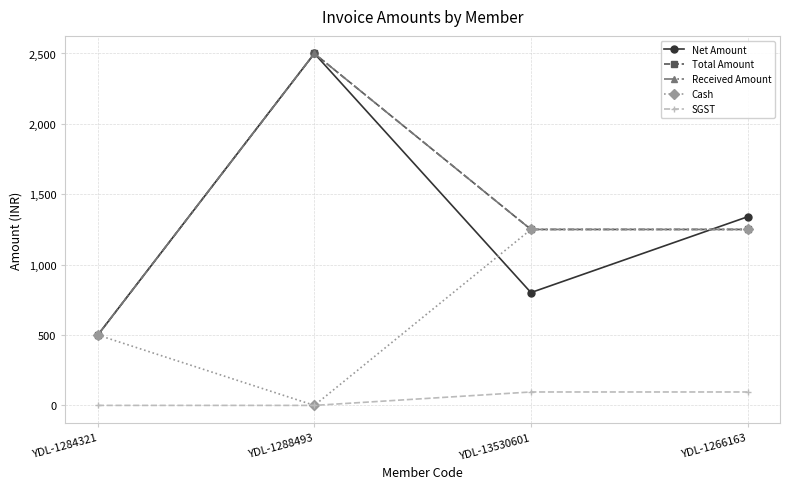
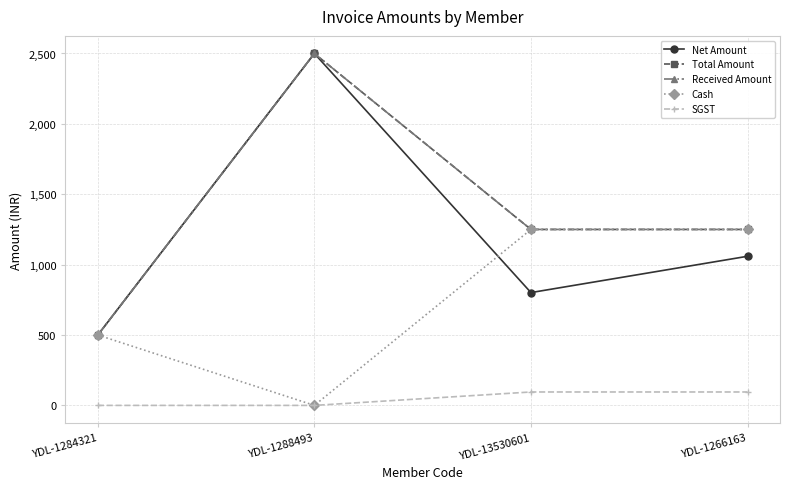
  {
    "Net Amount": {
      "YDL-13530601": "800",
-     "YDL-1266163": "1,340"
+     "YDL-1266163": "1,060"
    }
  }
